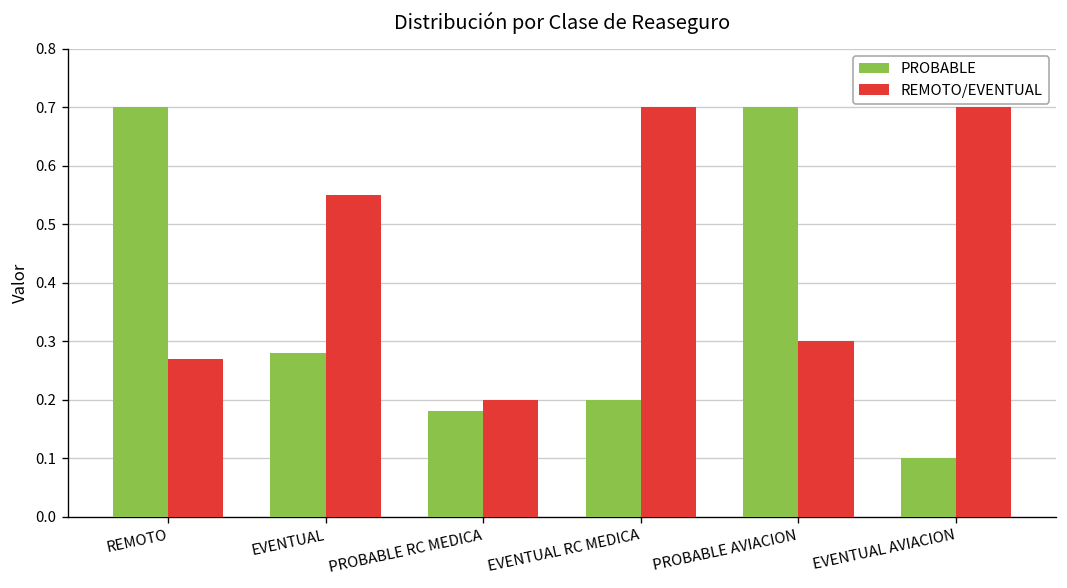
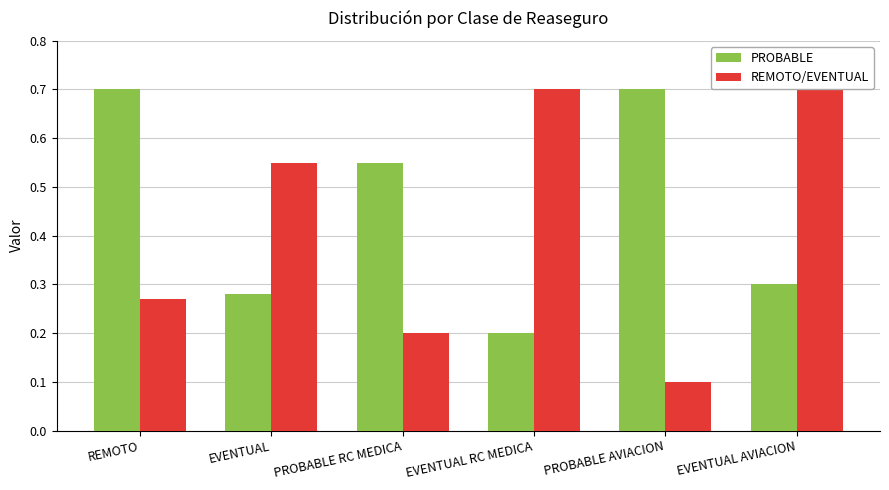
  {
    "PROBABLE": {
      "REMOTO": 0.70,
      "EVENTUAL": 0.28,
-     "PROBABLE RC MEDICA": 0.18,
+     "PROBABLE RC MEDICA": 0.55,
      "EVENTUAL RC MEDICA": 0.20,
      "PROBABLE AVIACION": 0.70,
-     "EVENTUAL AVIACION": 0.1
+     "EVENTUAL AVIACION": 0.3
    },
    "REMOTO/EVENTUAL": {
      "REMOTO": 0.27,
      "EVENTUAL": 0.55,
      "PROBABLE RC MEDICA": 0.2,
      "EVENTUAL RC MEDICA": 0.7,
-     "PROBABLE AVIACION": 0.3,
+     "PROBABLE AVIACION": 0.1,
      "EVENTUAL AVIACION": 0.7
    }
  }
